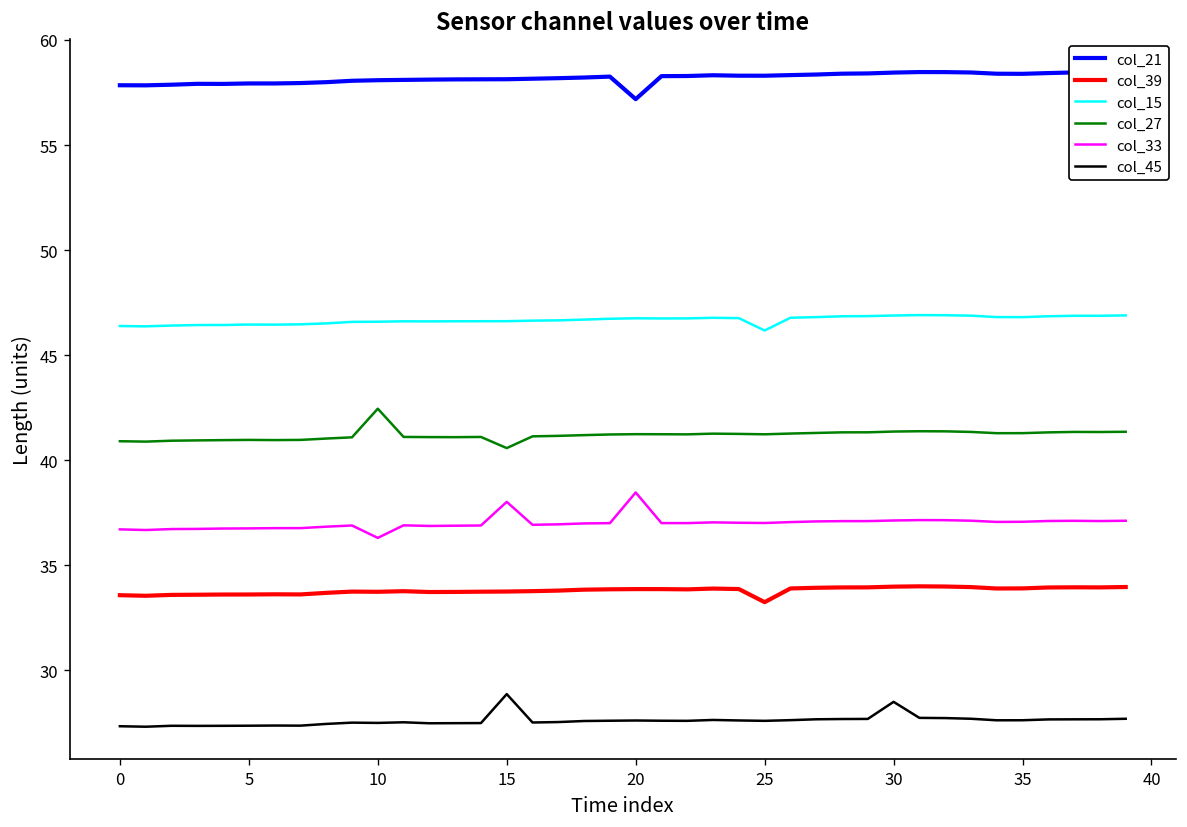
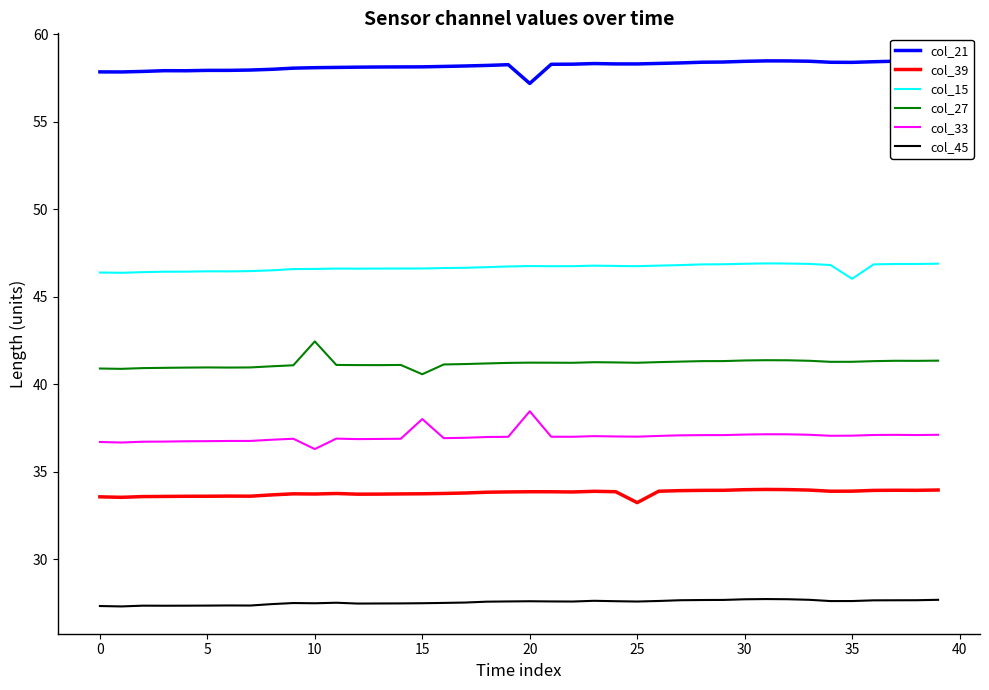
  {
    "col_21": {
      "0": 57.8,
      "5": 57.9,
      "10": 58.1,
      "15": 58.1,
      "20": 57.2,
      "25": 58.3,
      "30": 58.4,
      "35": 58.4
    },
    "col_39": {
      "0": 33.6,
      "5": 33.6,
      "10": 33.7,
      "15": 33.7,
      "20": 33.9,
      "25": 33.2,
      "30": 34.0,
      "35": 33.9
    },
    "col_15": {
      "0": 46.4,
      "5": 46.5,
      "10": 46.6,
      "15": 46.6,
      "20": 46.8,
-     "25": 46.2,
+     "25": 46.7,
      "30": 46.9,
-     "35": 46.8
+     "35": 46.0
    },
    "col_27": {
      "0": 40.9,
      "5": 41.0,
      "10": 42.4,
      "15": 40.6,
      "20": 41.2,
      "25": 41.2,
      "30": 41.4,
      "35": 41.3
    },
    "col_33": {
      "0": 36.7,
      "5": 36.8,
      "10": 36.3,
      "15": 38.0,
      "20": 38.5,
      "25": 37.0,
      "30": 37.1,
      "35": 37.1
    },
    "col_45": {
      "0": 27.3,
      "5": 27.4,
      "10": 27.5,
-     "15": 28.9,
+     "15": 27.5,
      "20": 27.6,
      "25": 27.6,
-     "30": 28.5,
+     "30": 27.7,
      "35": 27.6
    }
  }
